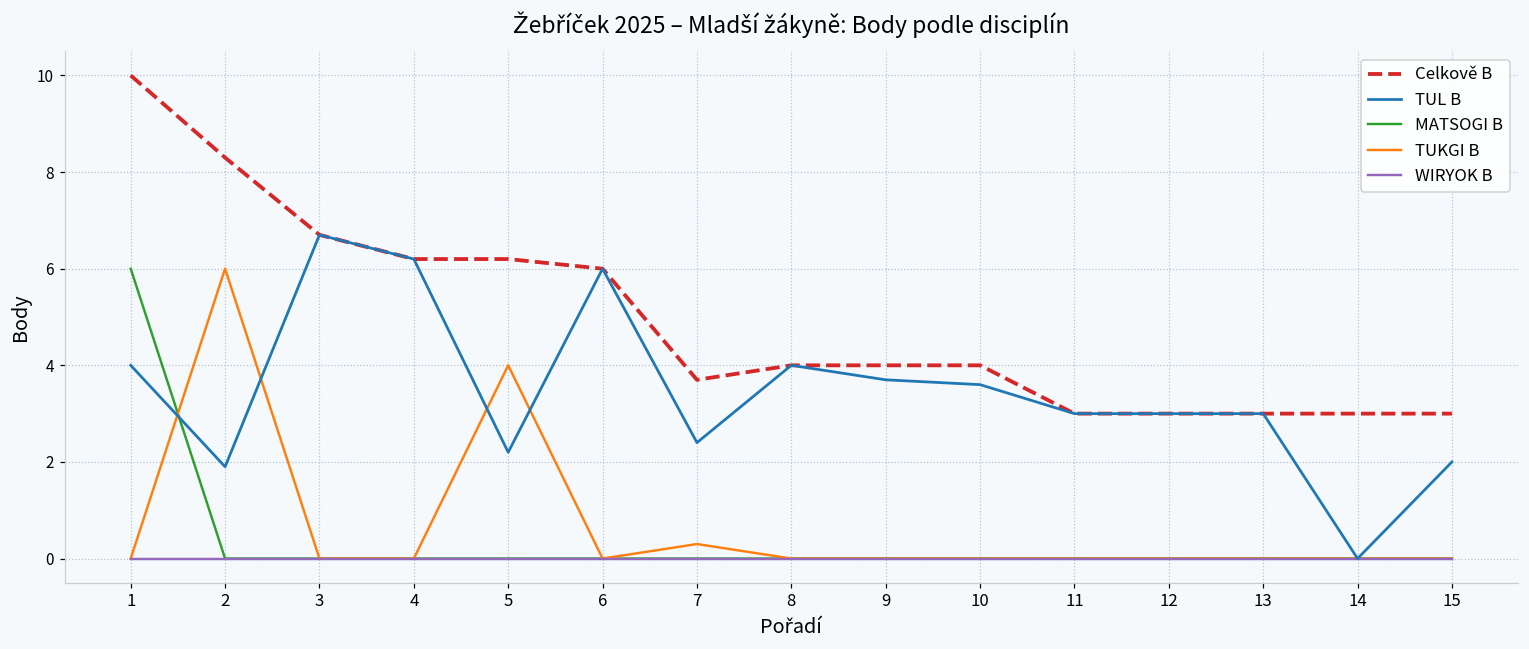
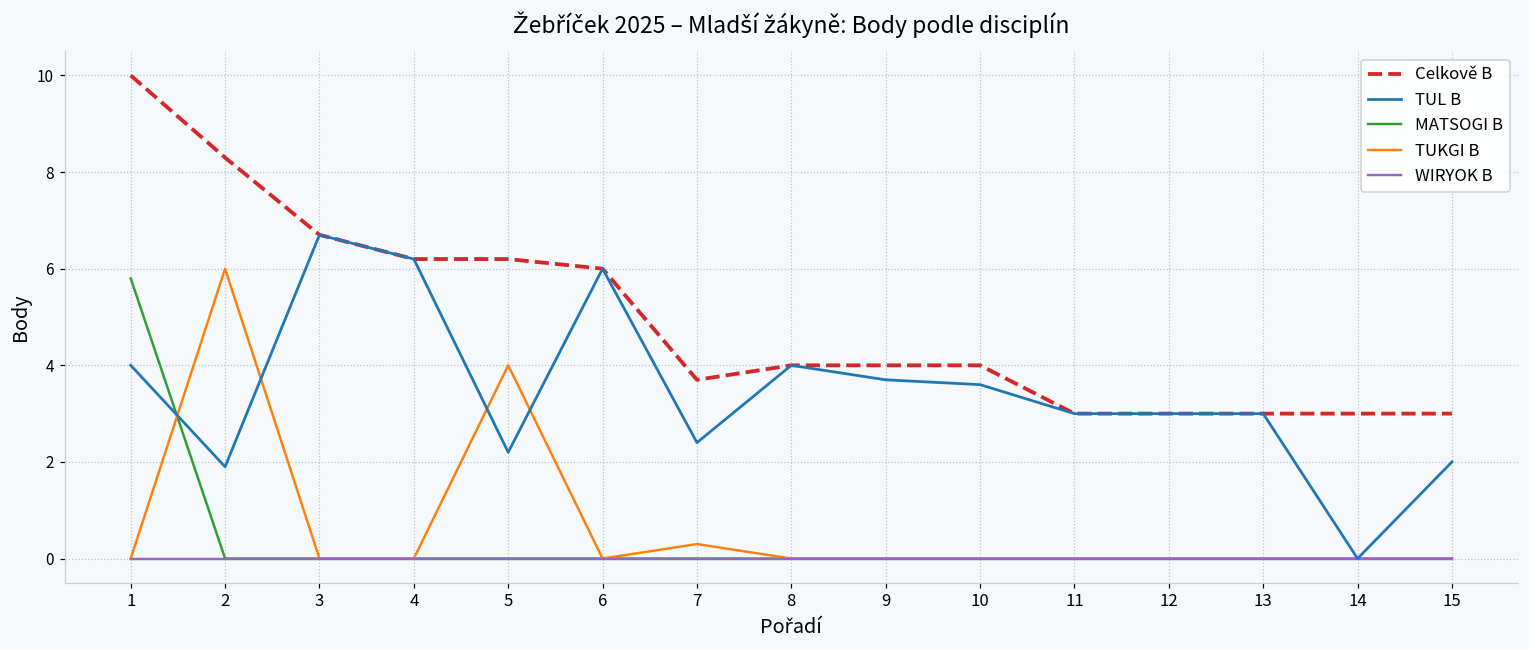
  {
    "Celkově B": {
      "1": 10.0,
      "2": 8.3,
      "5": 6.2,
      "7": 3.7,
      "9": 4.0,
      "10": 4.0,
      "14": 3.0,
      "15": 3.0
    },
    "TUL B": {
      "1": 4.0,
      "2": 1.9,
      "5": 2.2,
      "7": 2.4,
      "9": 3.7,
      "10": 3.6,
      "15": 2.0
    },
    "MATSOGI B": {
-     "1": 6.0
+     "1": 5.8
    },
    "TUKGI B": {
      "2": 6.0,
      "5": 4.0,
      "7": 0.3
    }
  }
